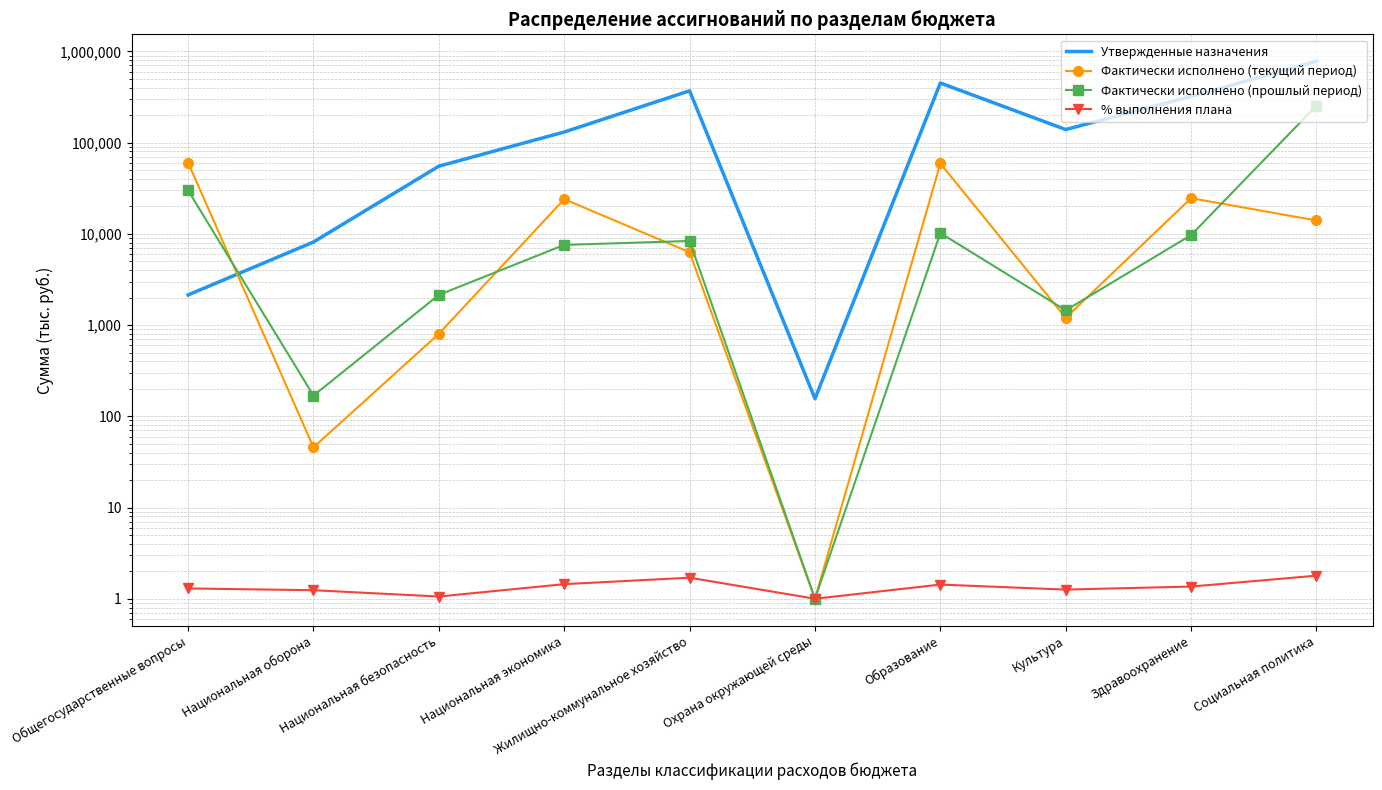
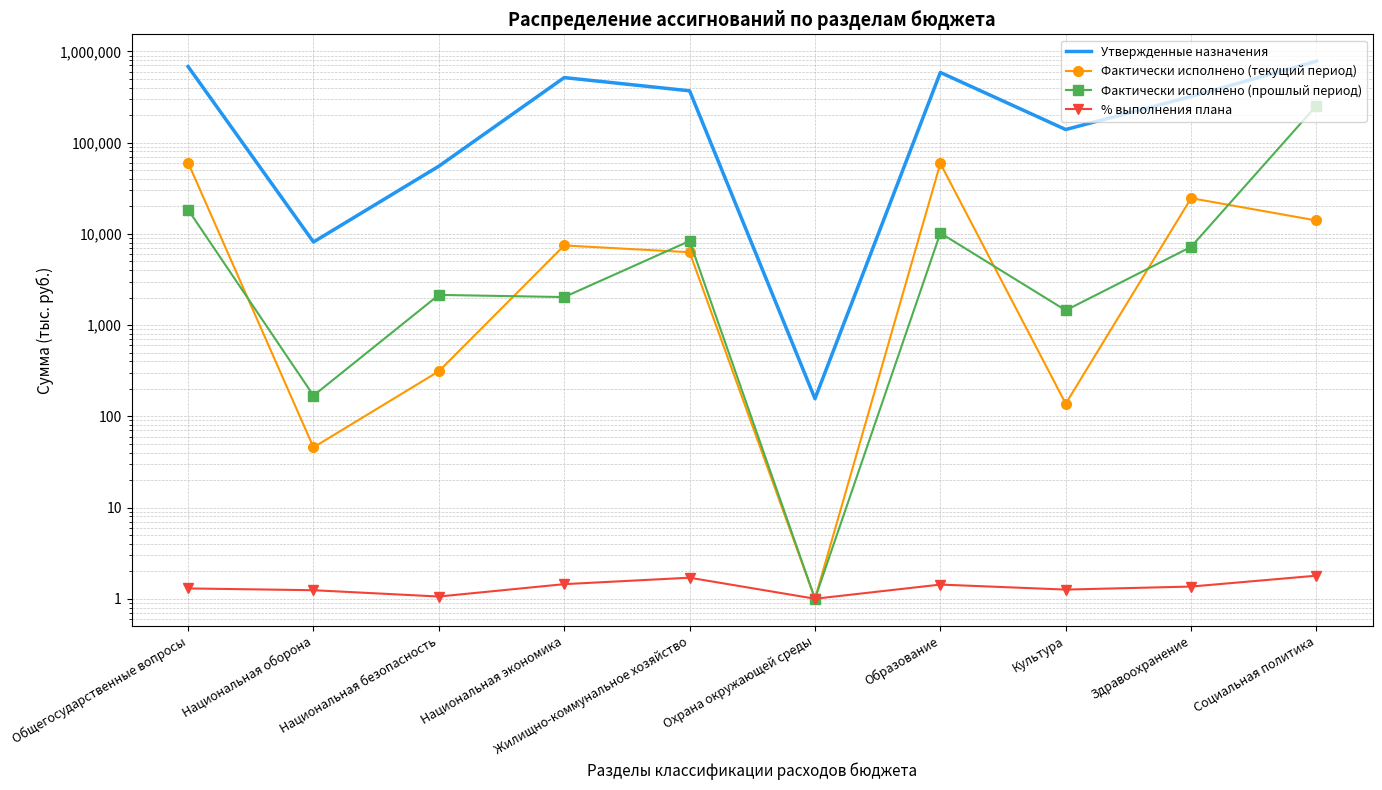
  {
    "Утвержденные назначения": {
-     "Общегосударственные вопросы": "2,100",
+     "Общегосударственные вопросы": "700,000",
      "Национальная оборона": "8,000",
      "Национальная безопасность": "60,000",
-     "Национальная экономика": "130,000",
+     "Национальная экономика": "500,000",
      "Жилищно-коммунальное хозяйство": "370,000",
      "Охрана окружающей среды": "160",
-     "Образование": "500,000",
+     "Образование": "600,000",
      "Культура": "140,000"
    },
    "Фактически исполнено (текущий период)": {
      "Общегосударственные вопросы": "60,000",
      "Национальная оборона": "50",
-     "Национальная безопасность": "800",
-     "Национальная экономика": "24,000",
+     "Национальная безопасность": "310",
+     "Национальная экономика": "7,000",
      "Жилищно-коммунальное хозяйство": "6,000",
      "Образование": "60,000",
-     "Культура": "1,200",
+     "Культура": "140",
      "Здравоохранение": "25,000",
      "Социальная политика": "14,000"
    },
    "Фактически исполнено (прошлый период)": {
-     "Общегосударственные вопросы": "30,000",
+     "Общегосударственные вопросы": "18,000",
      "Национальная оборона": "170",
      "Национальная безопасность": "2,100",
-     "Национальная экономика": "8,000",
+     "Национальная экономика": "2,000",
      "Жилищно-коммунальное хозяйство": "8,000",
      "Образование": "10,000",
      "Культура": "1,500",
-     "Здравоохранение": "10,000"
+     "Здравоохранение": "7,000"
    },
    "% выполнения плана": {
      "Общегосударственные вопросы": "1.3",
      "Национальная оборона": "1.2",
      "Национальная безопасность": "1",
      "Национальная экономика": "1.4",
      "Жилищно-коммунальное хозяйство": "1.7",
      "Образование": "1.4",
      "Культура": "1.3",
      "Здравоохранение": "1.4",
      "Социальная политика": "1.8"
    }
  }
